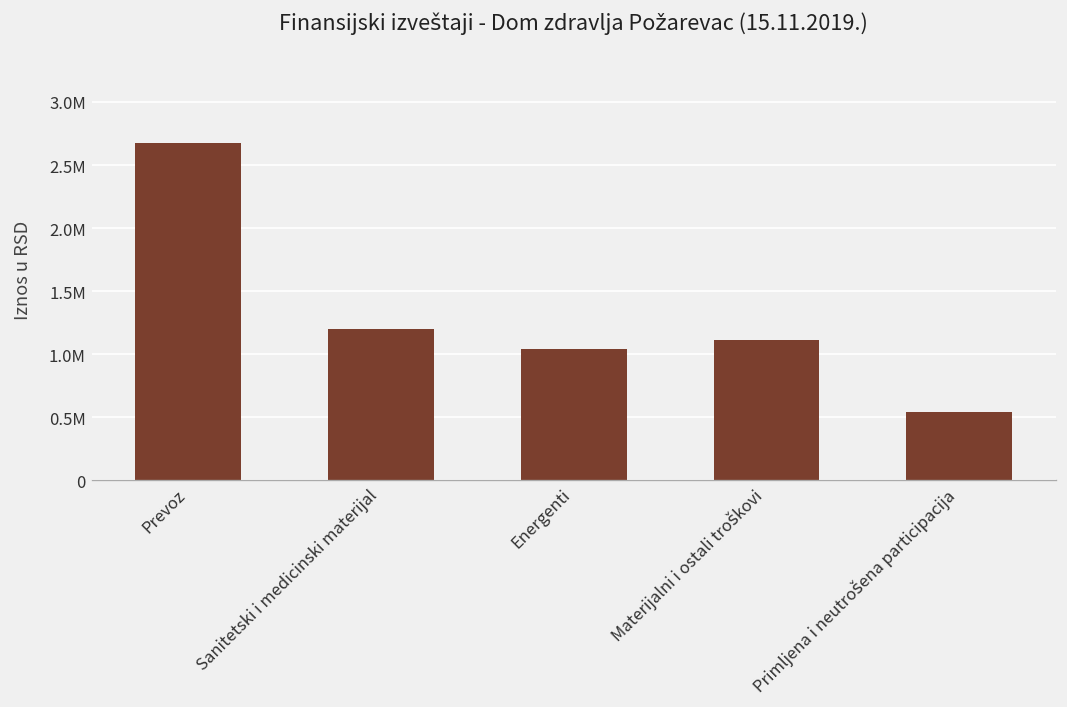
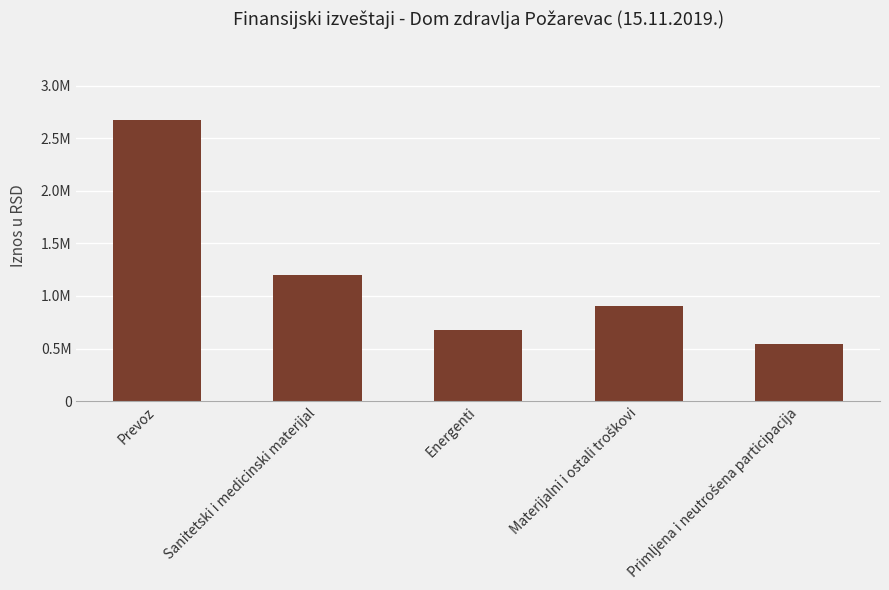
  {
    "Prevoz": 2670000,
    "Sanitetski i medicinski materijal": 1200000,
-   "Energenti": 1040000,
-   "Materijalni i ostali troškovi": 1110000,
+   "Energenti": 680000,
+   "Materijalni i ostali troškovi": 910000,
    "Primljena i neutrošena participacija": 540000
  }
